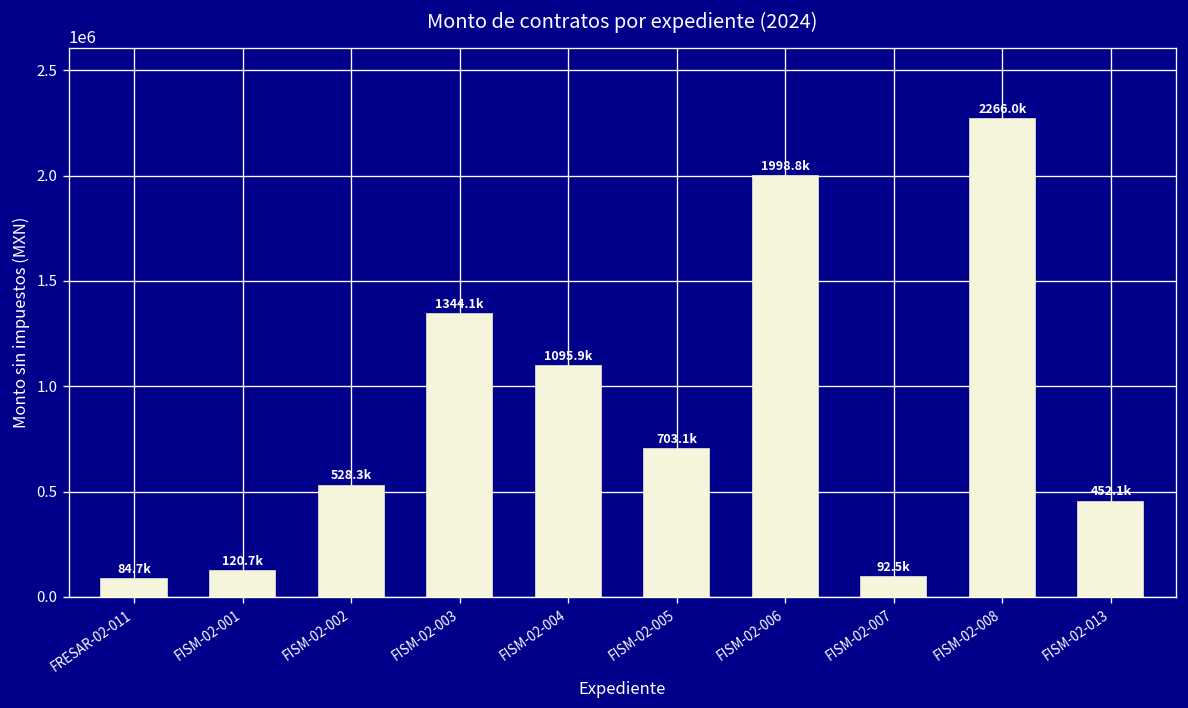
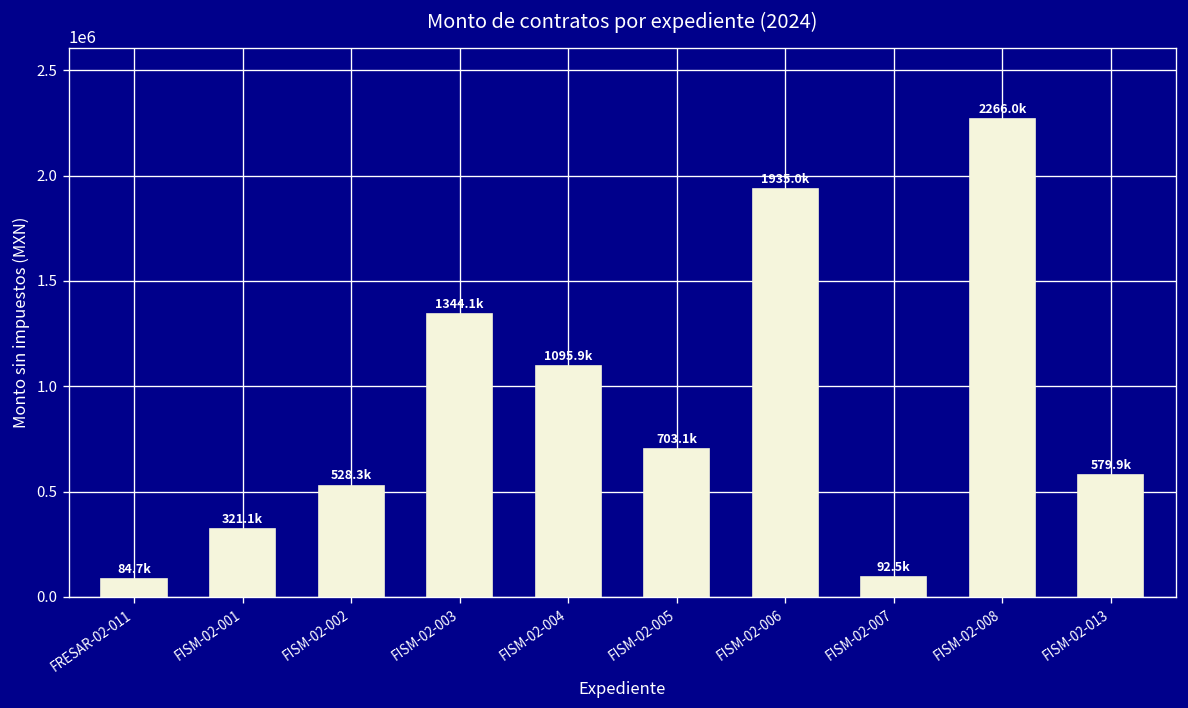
  {
    "FRESAR-02-011": "84.7k",
-   "FISM-02-001": "120.7k",
+   "FISM-02-001": "321.1k",
    "FISM-02-002": "528.3k",
    "FISM-02-003": "1344.1k",
    "FISM-02-004": "1095.9k",
    "FISM-02-005": "703.1k",
-   "FISM-02-006": "1998.8k",
+   "FISM-02-006": "1935.0k",
    "FISM-02-007": "92.5k",
    "FISM-02-008": "2266.0k",
-   "FISM-02-013": "452.1k"
+   "FISM-02-013": "579.9k"
  }
